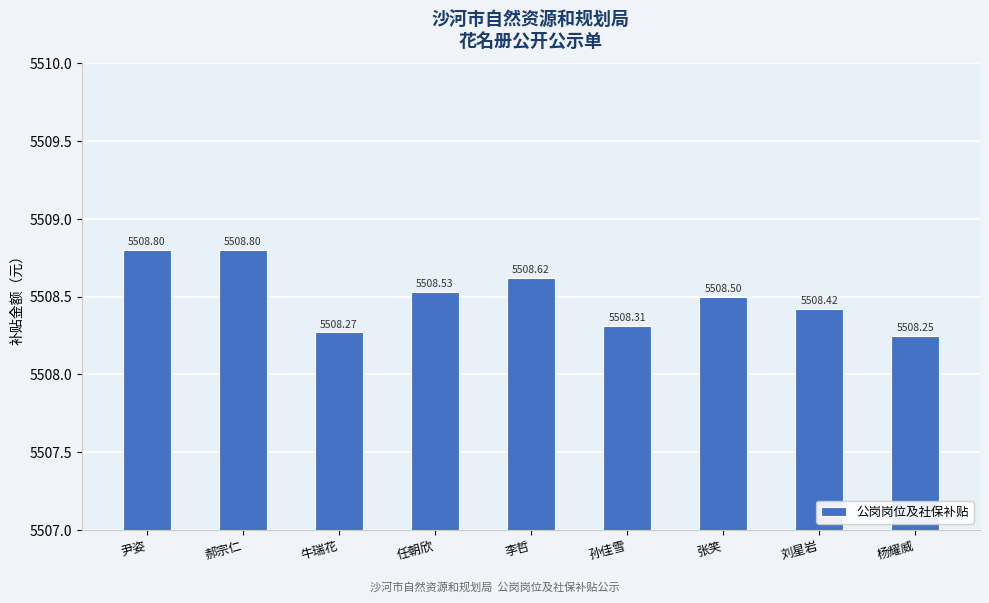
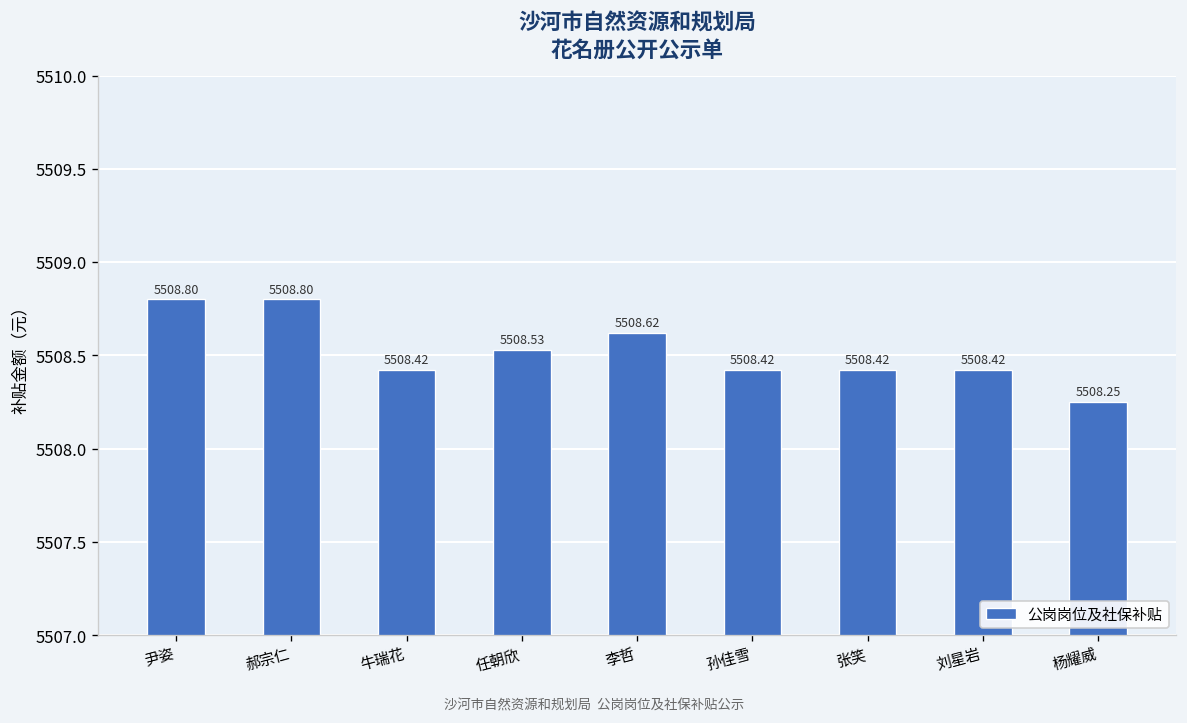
  {
    "尹姿": 5508.80,
    "郝宗仁": 5508.80,
-   "牛瑞花": 5508.27,
+   "牛瑞花": 5508.42,
    "任朝欣": 5508.53,
    "李哲": 5508.62,
-   "孙佳雪": 5508.31,
-   "张笑": 5508.50,
+   "孙佳雪": 5508.42,
+   "张笑": 5508.42,
    "刘星岩": 5508.42,
    "杨耀威": 5508.25
  }
